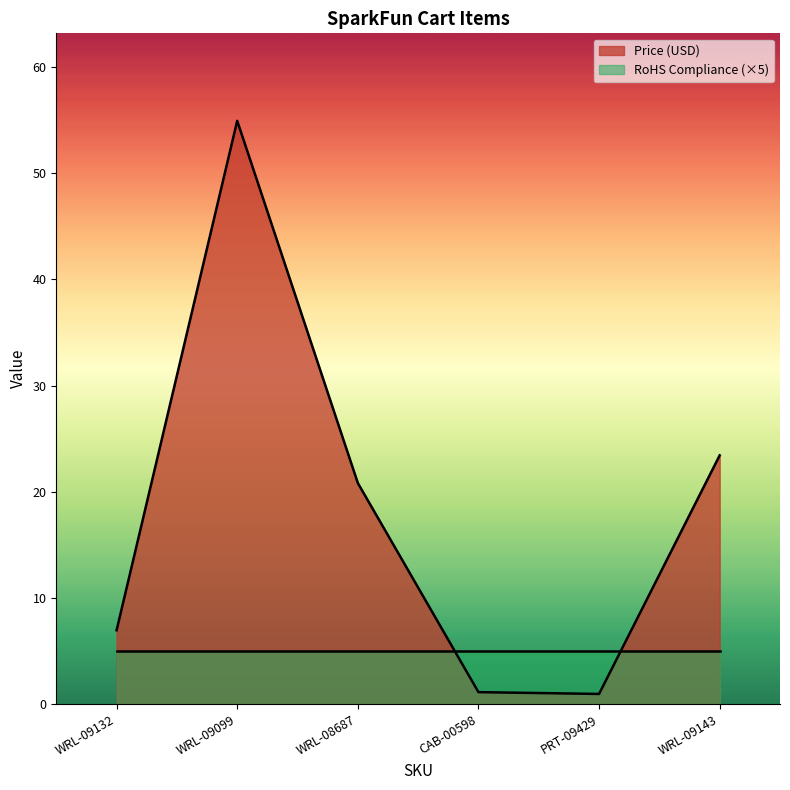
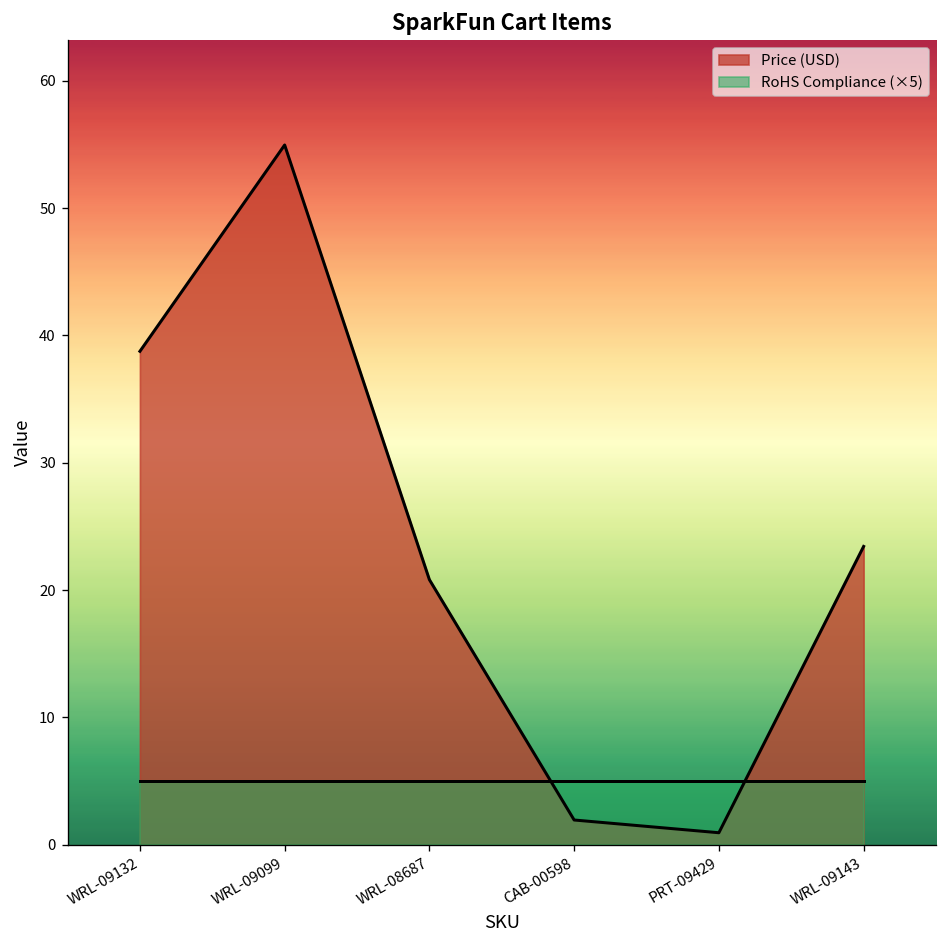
  {
    "Price (USD)": {
-     "WRL-09132": 7.0,
+     "WRL-09132": 38.8,
      "WRL-09099": 55.0,
      "WRL-08687": 20.8,
-     "CAB-00598": 1.1,
+     "CAB-00598": 2.0,
      "PRT-09429": 1.0,
      "WRL-09143": 23.4
    },
    "RoHS Compliance (×5)": {
      "WRL-09132": 5.0,
      "WRL-09099": 5.0,
      "WRL-08687": 5.0,
      "CAB-00598": 5.0,
      "PRT-09429": 5.0,
      "WRL-09143": 5.0
    }
  }
